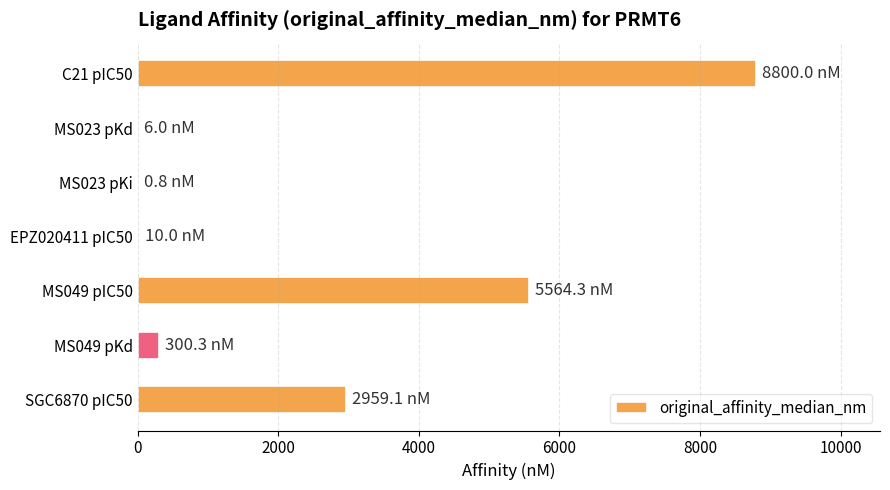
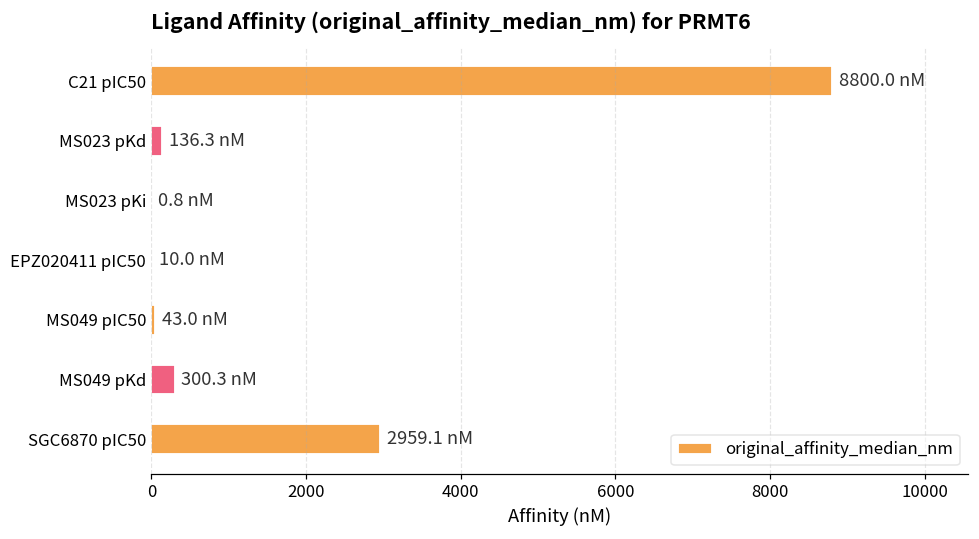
  {
    "C21 pIC50": 8800.0,
-   "MS023 pKd": 6.0,
+   "MS023 pKd": 136.3,
    "MS023 pKi": 0.8,
    "EPZ020411 pIC50": 10.0,
-   "MS049 pIC50": 5564.3,
+   "MS049 pIC50": 43.0,
    "MS049 pKd": 300.3,
    "SGC6870 pIC50": 2959.1
  }
